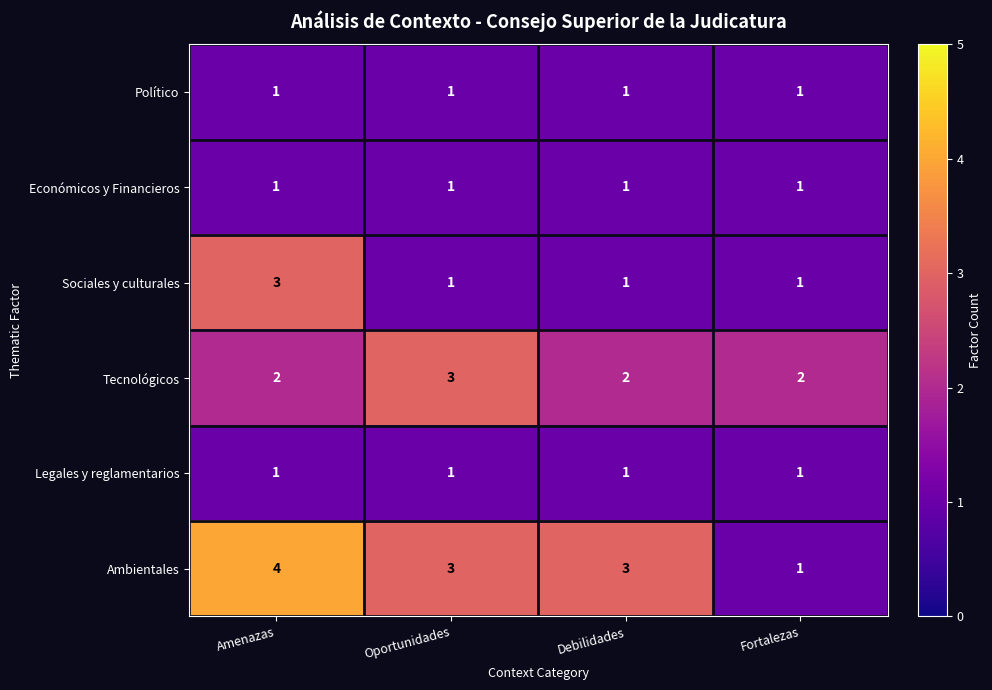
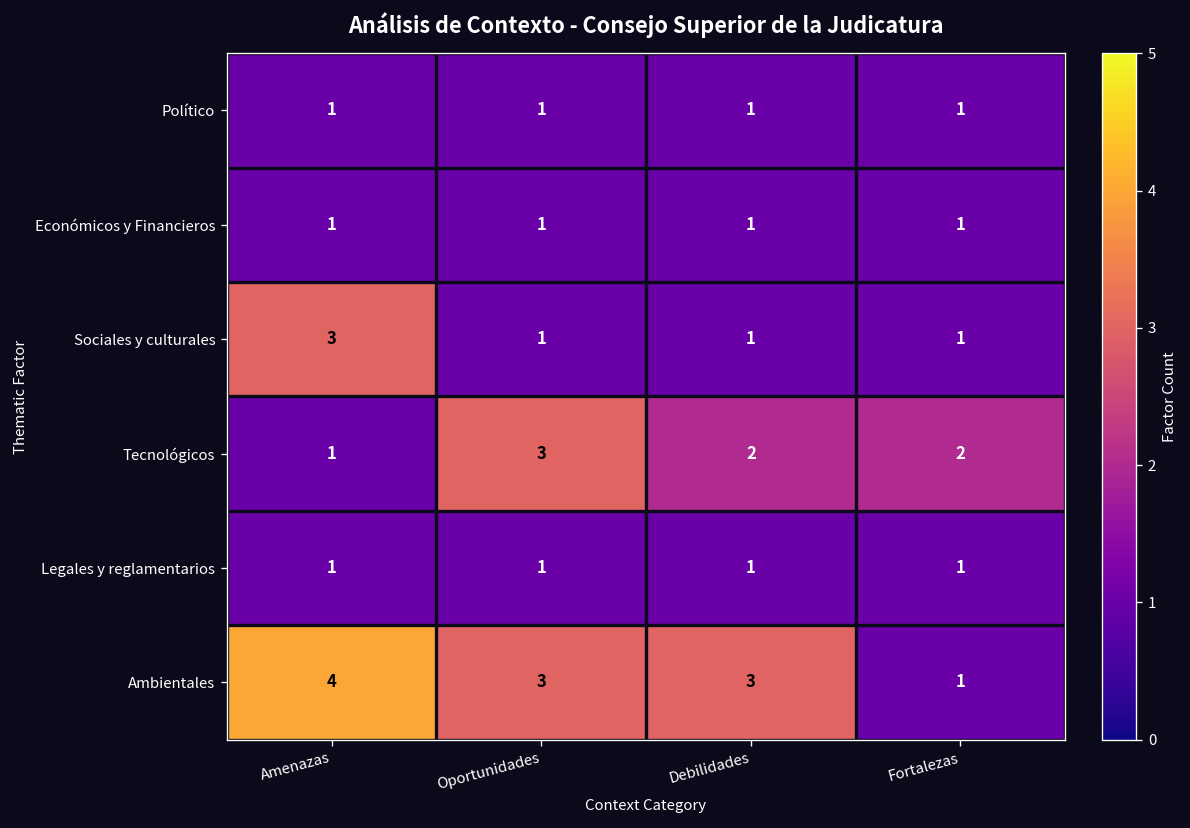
  {
    "Político": {
      "Amenazas": 1,
      "Oportunidades": 1,
      "Debilidades": 1,
      "Fortalezas": 1
    },
    "Económicos y Financieros": {
      "Amenazas": 1,
      "Oportunidades": 1,
      "Debilidades": 1,
      "Fortalezas": 1
    },
    "Sociales y culturales": {
      "Amenazas": 3,
      "Oportunidades": 1,
      "Debilidades": 1,
      "Fortalezas": 1
    },
    "Tecnológicos": {
-     "Amenazas": 2,
+     "Amenazas": 1,
      "Oportunidades": 3,
      "Debilidades": 2,
      "Fortalezas": 2
    },
    "Legales y reglamentarios": {
      "Amenazas": 1,
      "Oportunidades": 1,
      "Debilidades": 1,
      "Fortalezas": 1
    },
    "Ambientales": {
      "Amenazas": 4,
      "Oportunidades": 3,
      "Debilidades": 3,
      "Fortalezas": 1
    }
  }
